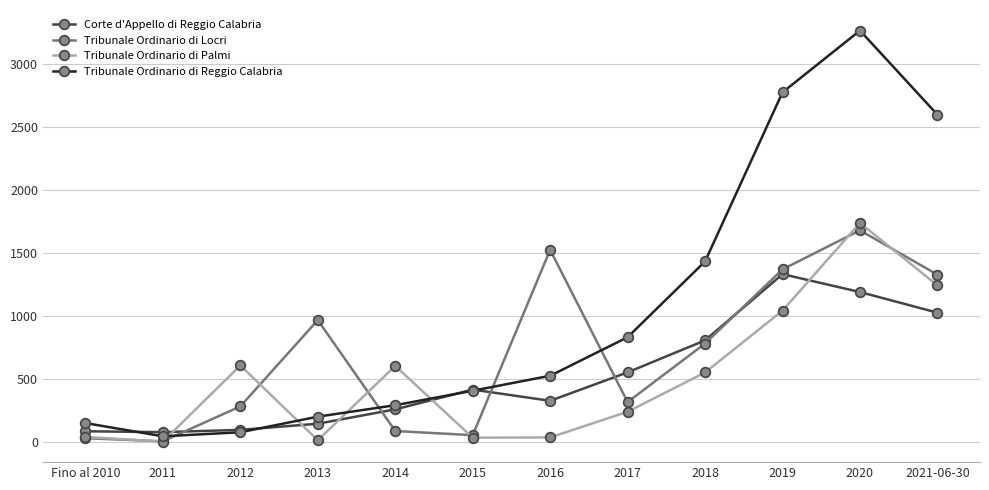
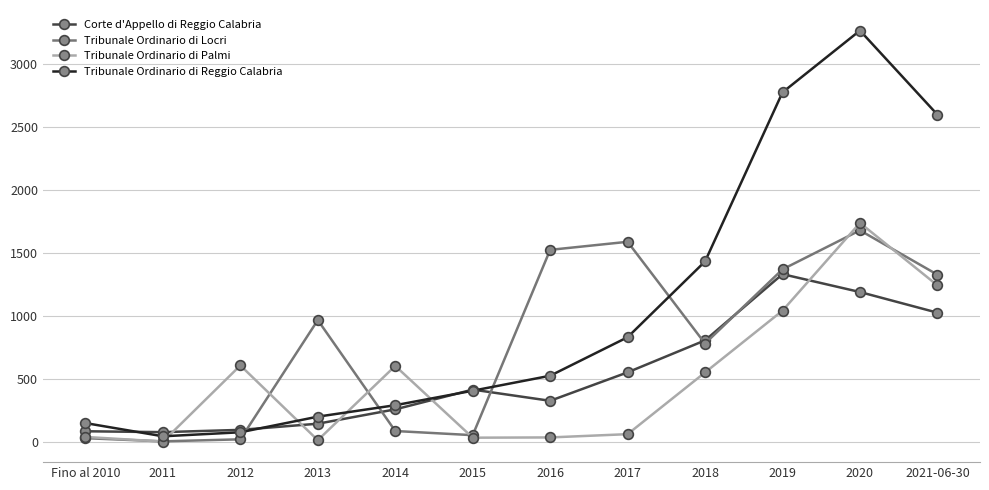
  {
    "Tribunale Ordinario di Locri": {
-     "2012": 280,
+     "2012": 20,
      "2013": 970,
      "2014": 90,
      "2016": 1530,
-     "2017": 320,
+     "2017": 1590,
      "2018": 780,
      "2019": 1370,
      "2020": 1680,
      "2021-06-30": 1330
    },
    "Tribunale Ordinario di Palmi": {
      "2012": 610,
      "2013": 20,
      "2014": 610,
      "2016": 40,
-     "2017": 240,
+     "2017": 60,
      "2018": 550,
      "2019": 1040,
      "2020": 1740,
      "2021-06-30": 1250
    }
  }
